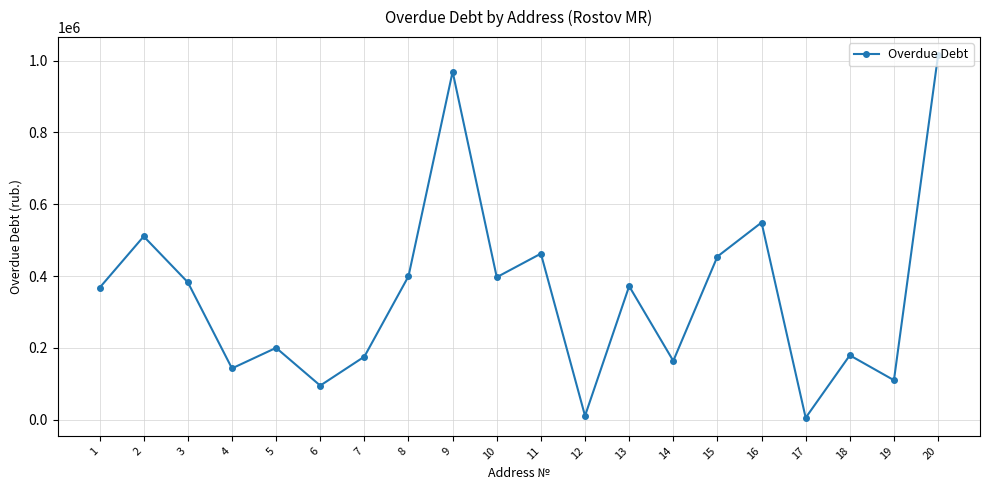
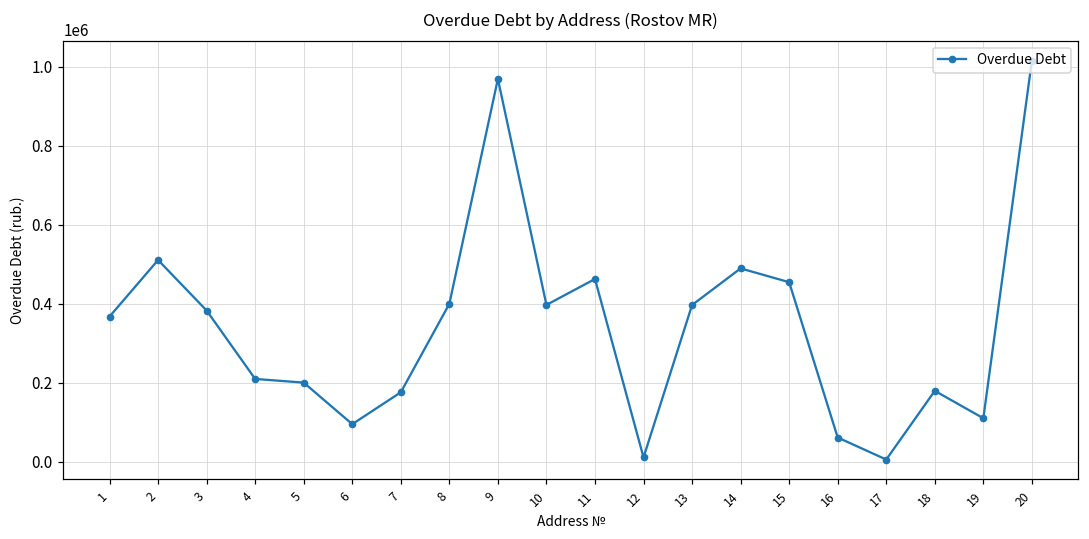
  {
    "1": 370000,
    "2": 510000,
    "3": 380000,
-   "4": 140000,
+   "4": 210000,
    "5": 200000,
    "6": 100000,
    "7": 180000,
    "8": 400000,
    "9": 970000,
    "10": 400000,
    "11": 460000,
    "12": 10000,
-   "13": 370000,
-   "14": 160000,
+   "13": 400000,
+   "14": 490000,
    "15": 450000,
-   "16": 550000,
+   "16": 60000,
    "17": 10000,
    "18": 180000,
    "19": 110000
  }
